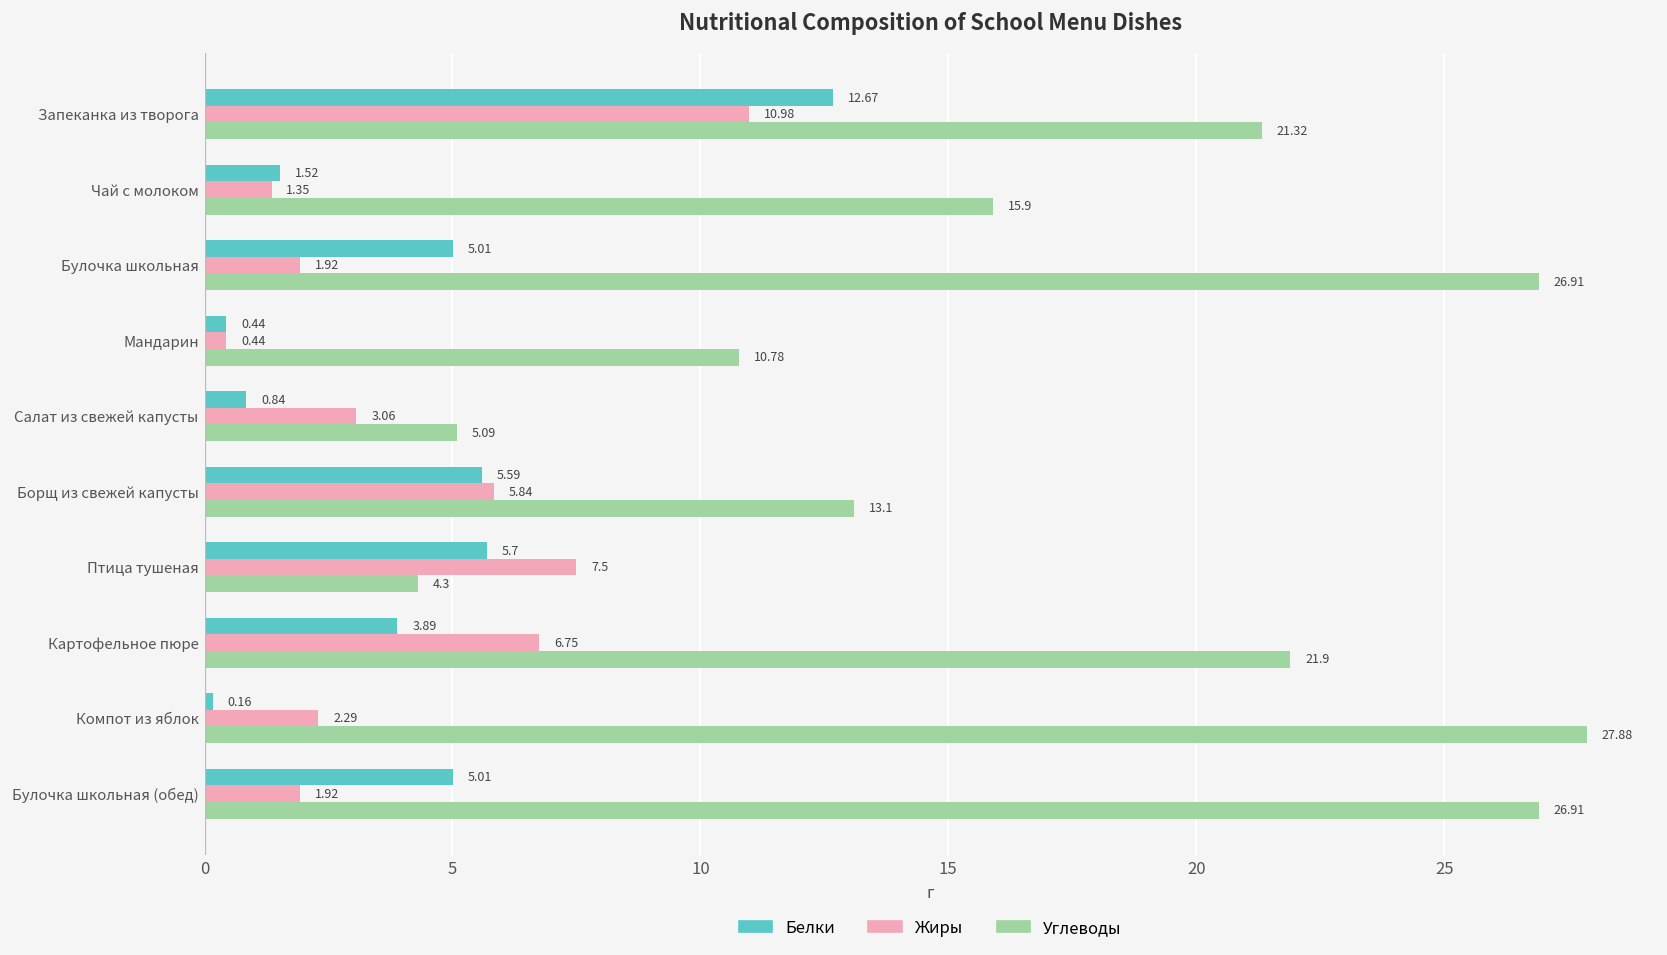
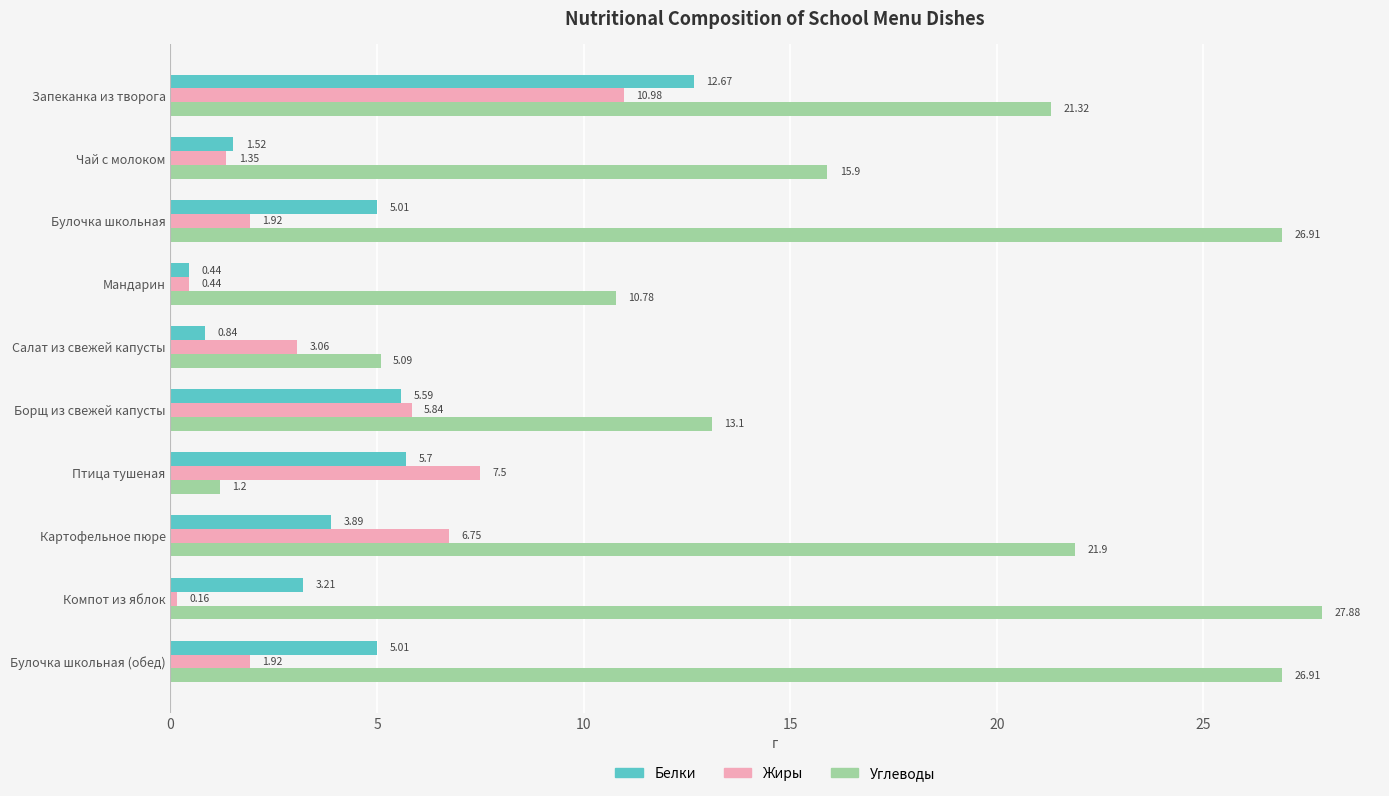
  {
    "Белки": {
      "Запеканка из творога": 12.67,
      "Чай с молоком": 1.52,
      "Булочка школьная": 5.01,
      "Мандарин": 0.44,
      "Салат из свежей капусты": 0.84,
      "Борщ из свежей капусты": 5.59,
      "Птица тушеная": 5.7,
      "Картофельное пюре": 3.89,
-     "Компот из яблок": 0.16,
+     "Компот из яблок": 3.21,
      "Булочка школьная (обед)": 5.01
    },
    "Жиры": {
      "Запеканка из творога": 10.98,
      "Чай с молоком": 1.35,
      "Булочка школьная": 1.92,
      "Мандарин": 0.44,
      "Салат из свежей капусты": 3.06,
      "Борщ из свежей капусты": 5.84,
      "Птица тушеная": 7.5,
      "Картофельное пюре": 6.75,
-     "Компот из яблок": 2.29,
+     "Компот из яблок": 0.16,
      "Булочка школьная (обед)": 1.92
    },
    "Углеводы": {
      "Запеканка из творога": 21.32,
      "Чай с молоком": 15.9,
      "Булочка школьная": 26.91,
      "Мандарин": 10.78,
      "Салат из свежей капусты": 5.09,
      "Борщ из свежей капусты": 13.1,
-     "Птица тушеная": 4.3,
+     "Птица тушеная": 1.2,
      "Картофельное пюре": 21.9,
      "Компот из яблок": 27.88,
      "Булочка школьная (обед)": 26.91
    }
  }
